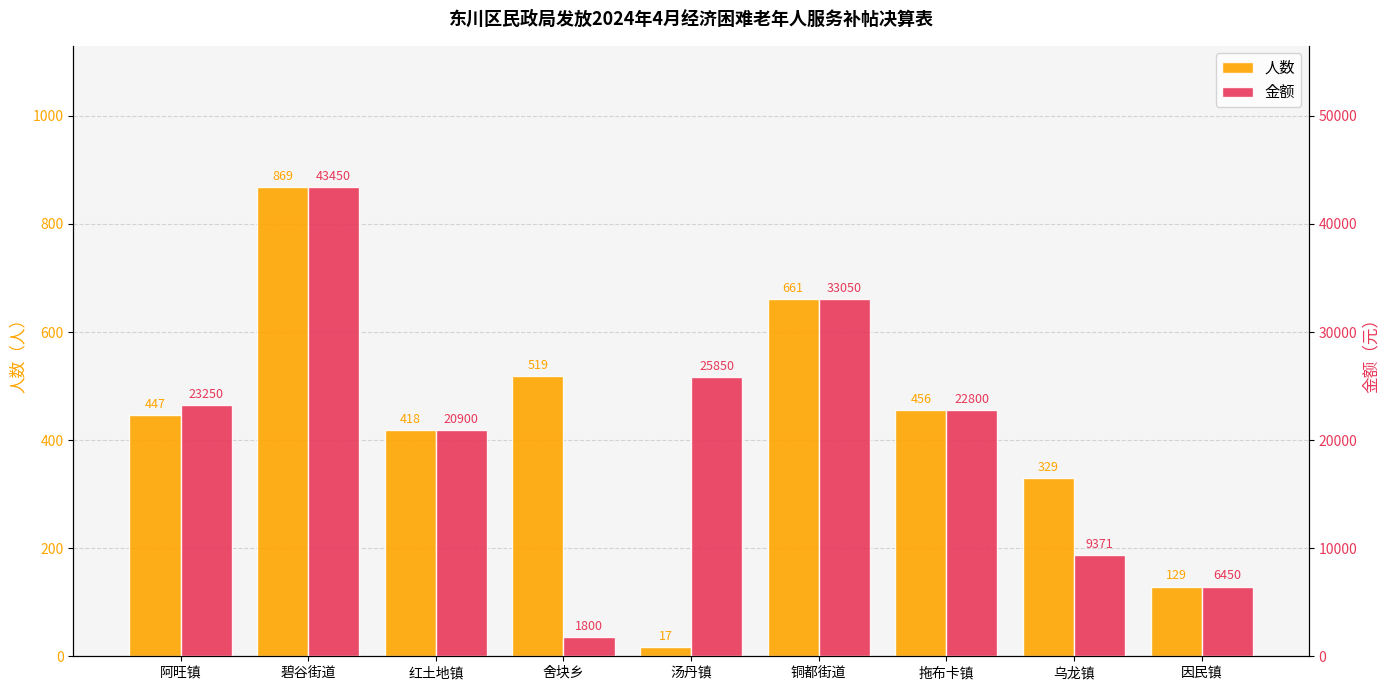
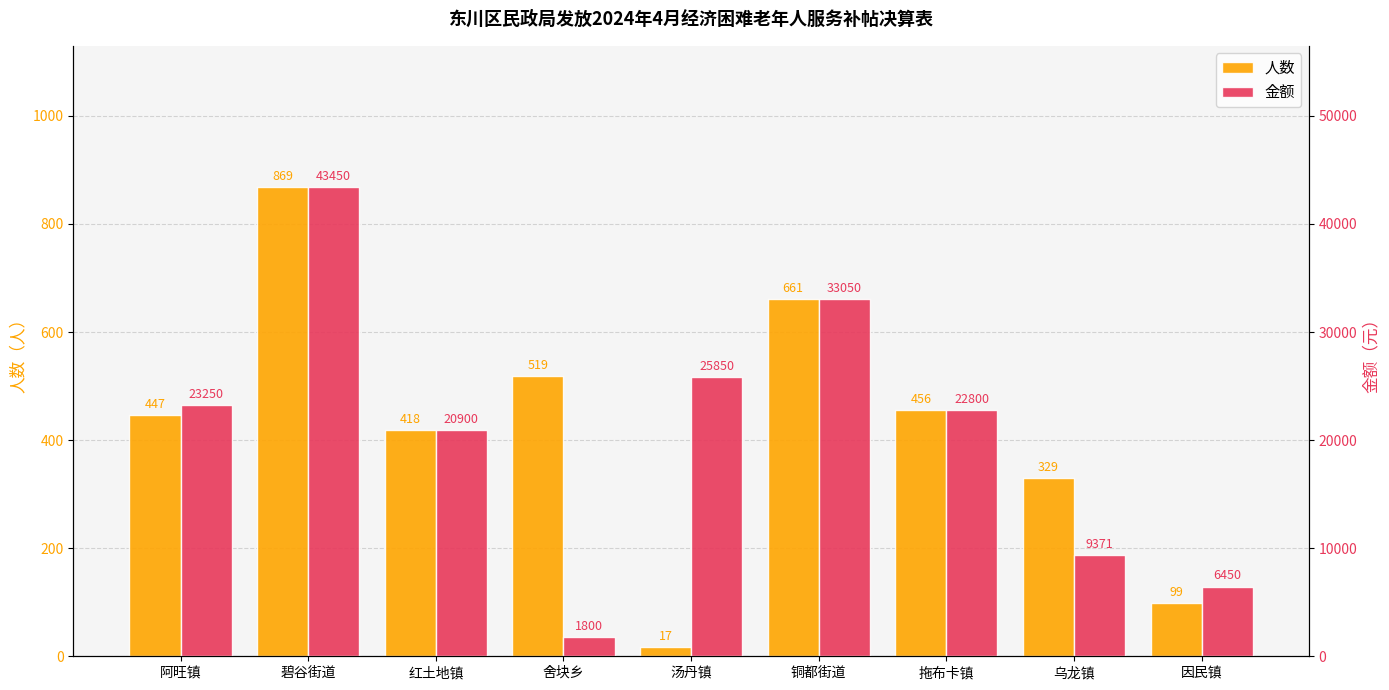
  {
    "人数": {
      "阿旺镇": 447,
      "碧谷街道": 869,
      "红土地镇": 418,
      "舍块乡": 519,
      "汤丹镇": 17,
      "铜都街道": 661,
      "拖布卡镇": 456,
      "乌龙镇": 329,
-     "因民镇": 129
+     "因民镇": 99
    },
    "金额": {
      "阿旺镇": 23250,
      "碧谷街道": 43450,
      "红土地镇": 20900,
      "舍块乡": 1800,
      "汤丹镇": 25850,
      "铜都街道": 33050,
      "拖布卡镇": 22800,
      "乌龙镇": 9371,
      "因民镇": 6450
    }
  }
